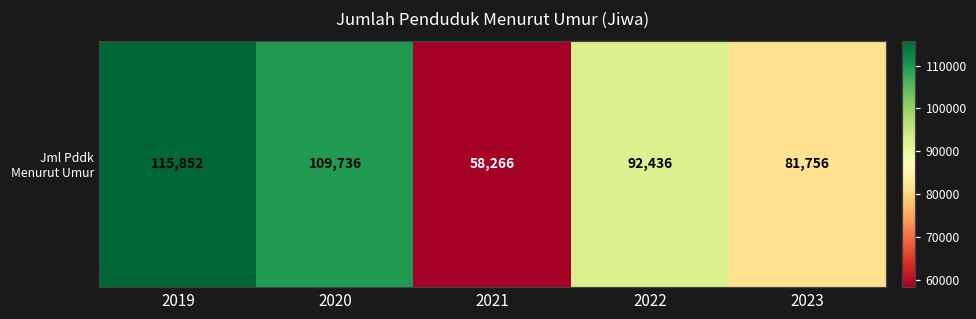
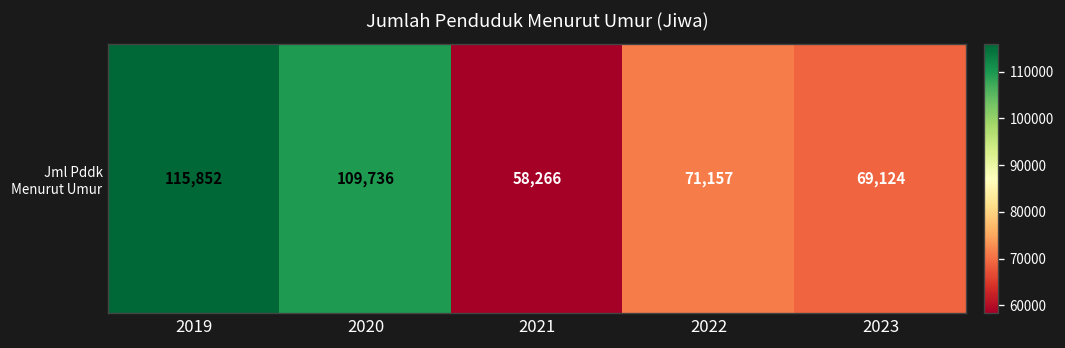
  {
    "Jml Pddk Menurut Umur": {
      "2019": "115,852",
      "2020": "109,736",
      "2021": "58,266",
-     "2022": "92,436",
-     "2023": "81,756"
+     "2022": "71,157",
+     "2023": "69,124"
    }
  }
